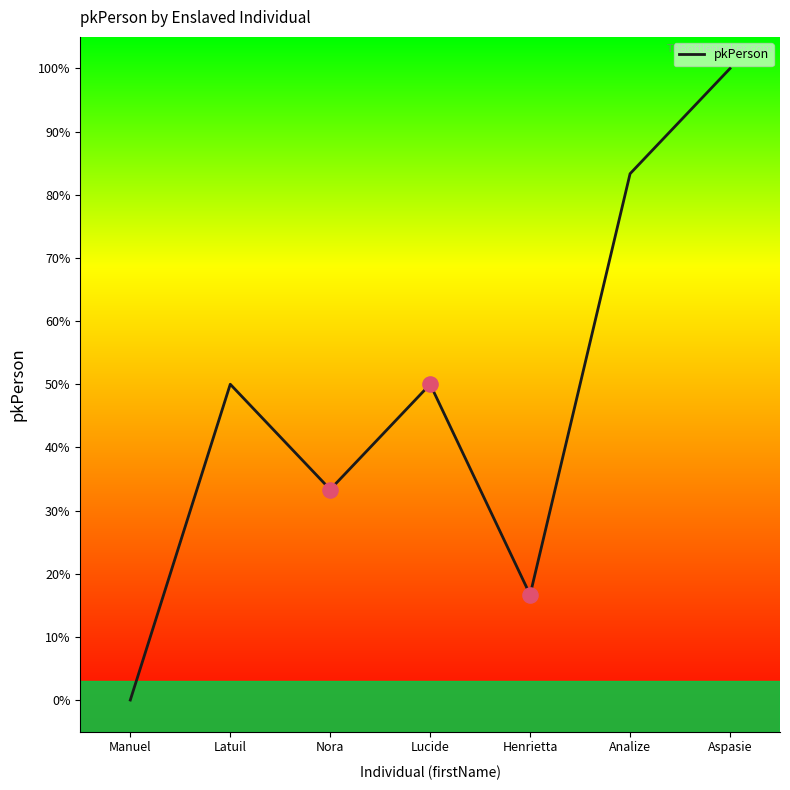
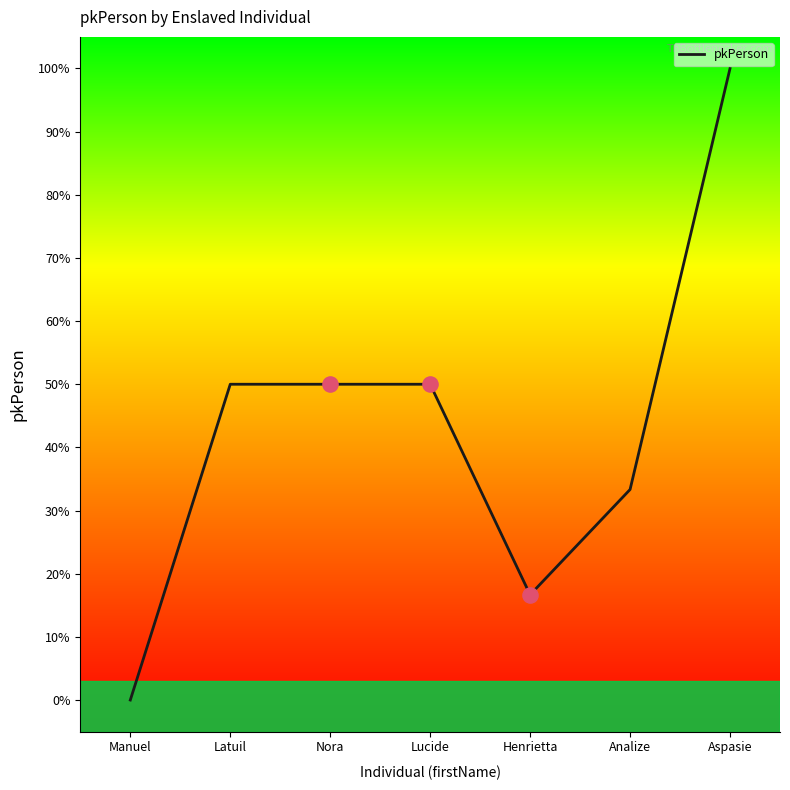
  {
    "pkPerson": {
      "Latuil": "50%",
-     "Nora": "33%",
-     "Analize": "83%",
+     "Nora": "50%",
+     "Analize": "33%",
      "Aspasie": "100%"
    }
  }
